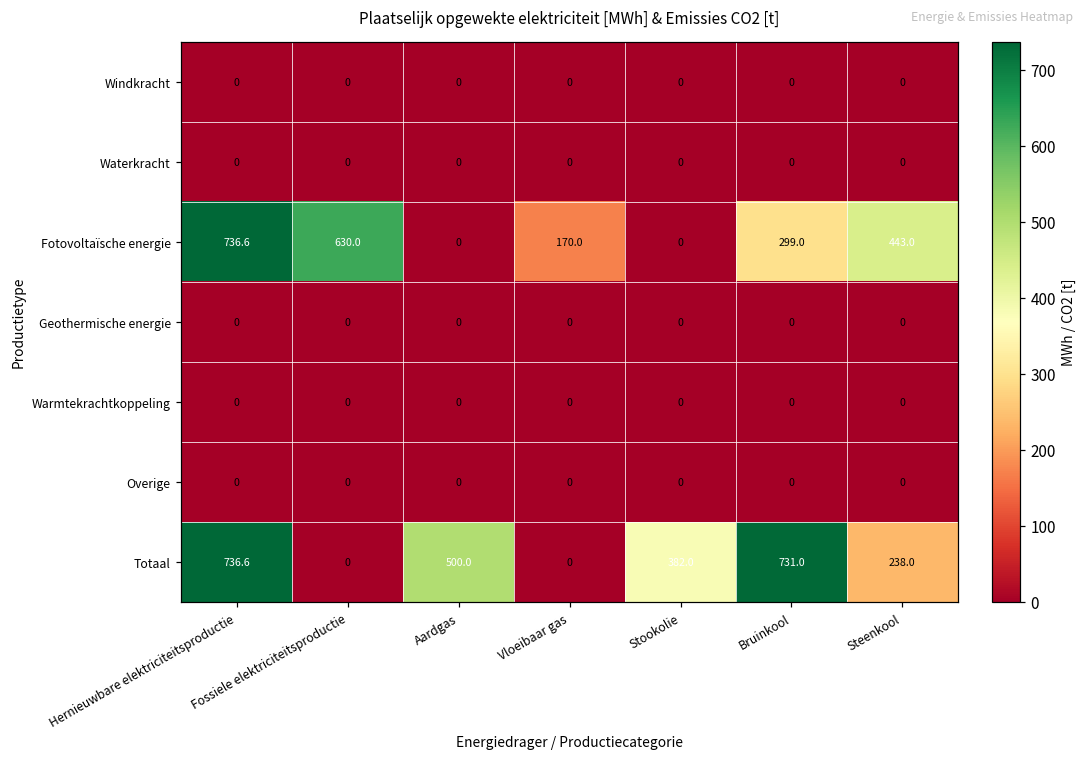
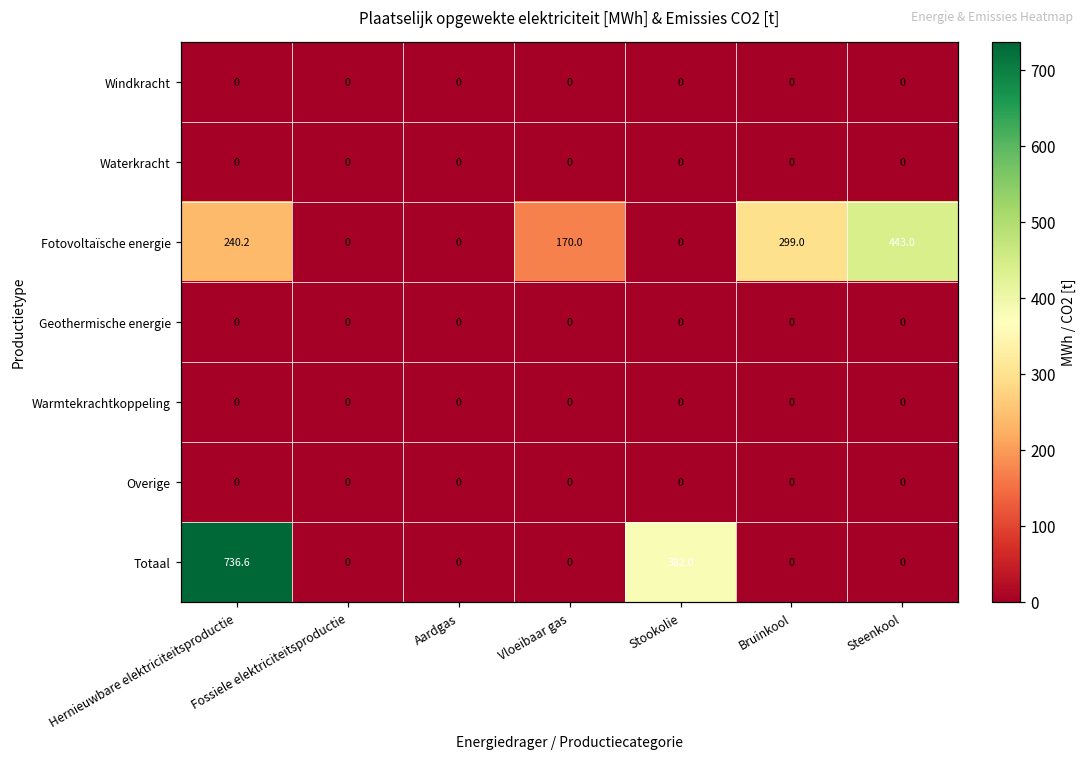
  {
    "Windkracht": {
      "Hernieuwbare elektriciteitsproductie": 0,
      "Fossiele elektriciteitsproductie": 0,
      "Aardgas": 0,
      "Vloeibaar gas": 0,
      "Stookolie": 0,
      "Bruinkool": 0,
      "Steenkool": 0
    },
    "Waterkracht": {
      "Hernieuwbare elektriciteitsproductie": 0,
      "Fossiele elektriciteitsproductie": 0,
      "Aardgas": 0,
      "Vloeibaar gas": 0,
      "Stookolie": 0,
      "Bruinkool": 0,
      "Steenkool": 0
    },
    "Fotovoltaïsche energie": {
-     "Hernieuwbare elektriciteitsproductie": 736.6,
-     "Fossiele elektriciteitsproductie": 630.0,
+     "Hernieuwbare elektriciteitsproductie": 240.2,
+     "Fossiele elektriciteitsproductie": 0,
      "Aardgas": 0,
      "Vloeibaar gas": 170.0,
      "Stookolie": 0,
      "Bruinkool": 299.0,
      "Steenkool": 443.0
    },
    "Geothermische energie": {
      "Hernieuwbare elektriciteitsproductie": 0,
      "Fossiele elektriciteitsproductie": 0,
      "Aardgas": 0,
      "Vloeibaar gas": 0,
      "Stookolie": 0,
      "Bruinkool": 0,
      "Steenkool": 0
    },
    "Warmtekrachtkoppeling": {
      "Hernieuwbare elektriciteitsproductie": 0,
      "Fossiele elektriciteitsproductie": 0,
      "Aardgas": 0,
      "Vloeibaar gas": 0,
      "Stookolie": 0,
      "Bruinkool": 0,
      "Steenkool": 0
    },
    "Overige": {
      "Hernieuwbare elektriciteitsproductie": 0,
      "Fossiele elektriciteitsproductie": 0,
      "Aardgas": 0,
      "Vloeibaar gas": 0,
      "Stookolie": 0,
      "Bruinkool": 0,
      "Steenkool": 0
    },
    "Totaal": {
      "Hernieuwbare elektriciteitsproductie": 736.6,
      "Fossiele elektriciteitsproductie": 0,
-     "Aardgas": 500.0,
+     "Aardgas": 0,
      "Vloeibaar gas": 0,
      "Stookolie": 382.0,
-     "Bruinkool": 731.0,
-     "Steenkool": 238.0
+     "Bruinkool": 0,
+     "Steenkool": 0
    }
  }
